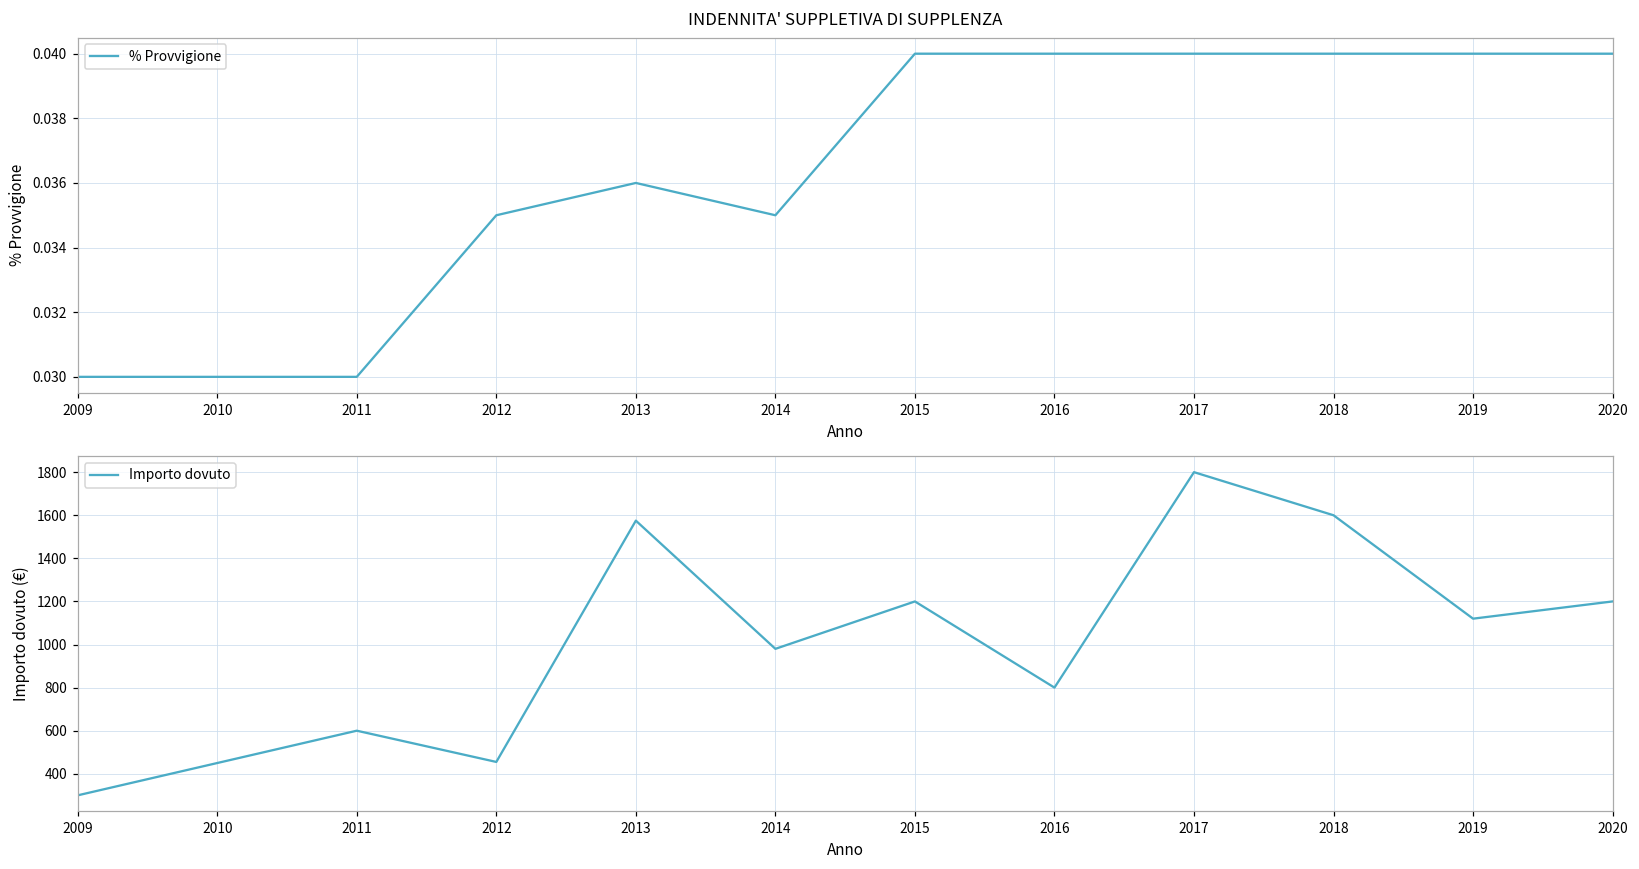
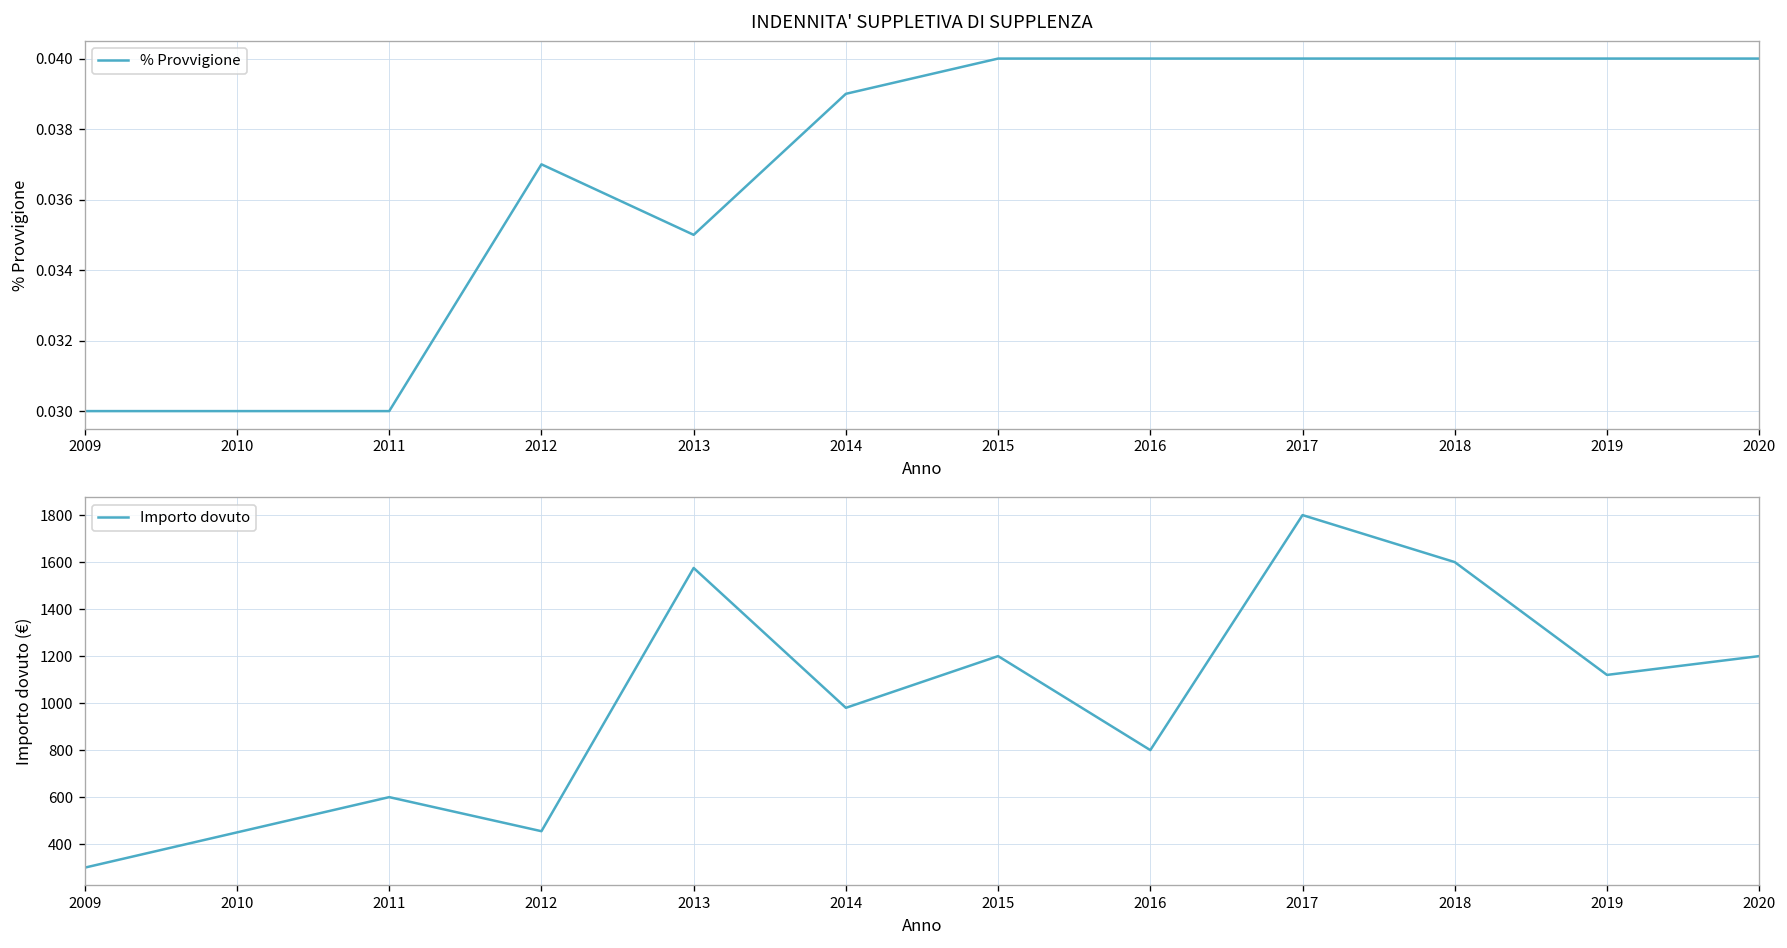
  {
    "INDENNITA' SUPPLETIVA DI SUPPLENZA": {
      "2009": 0.030,
      "2010": 0.030,
      "2011": 0.030,
-     "2012": 0.035,
-     "2013": 0.036,
-     "2014": 0.035,
+     "2012": 0.037,
+     "2013": 0.035,
+     "2014": 0.039,
      "2015": 0.040,
      "2016": 0.040,
      "2017": 0.040,
      "2018": 0.040,
      "2019": 0.040,
      "2020": 0.040
    }
  }
